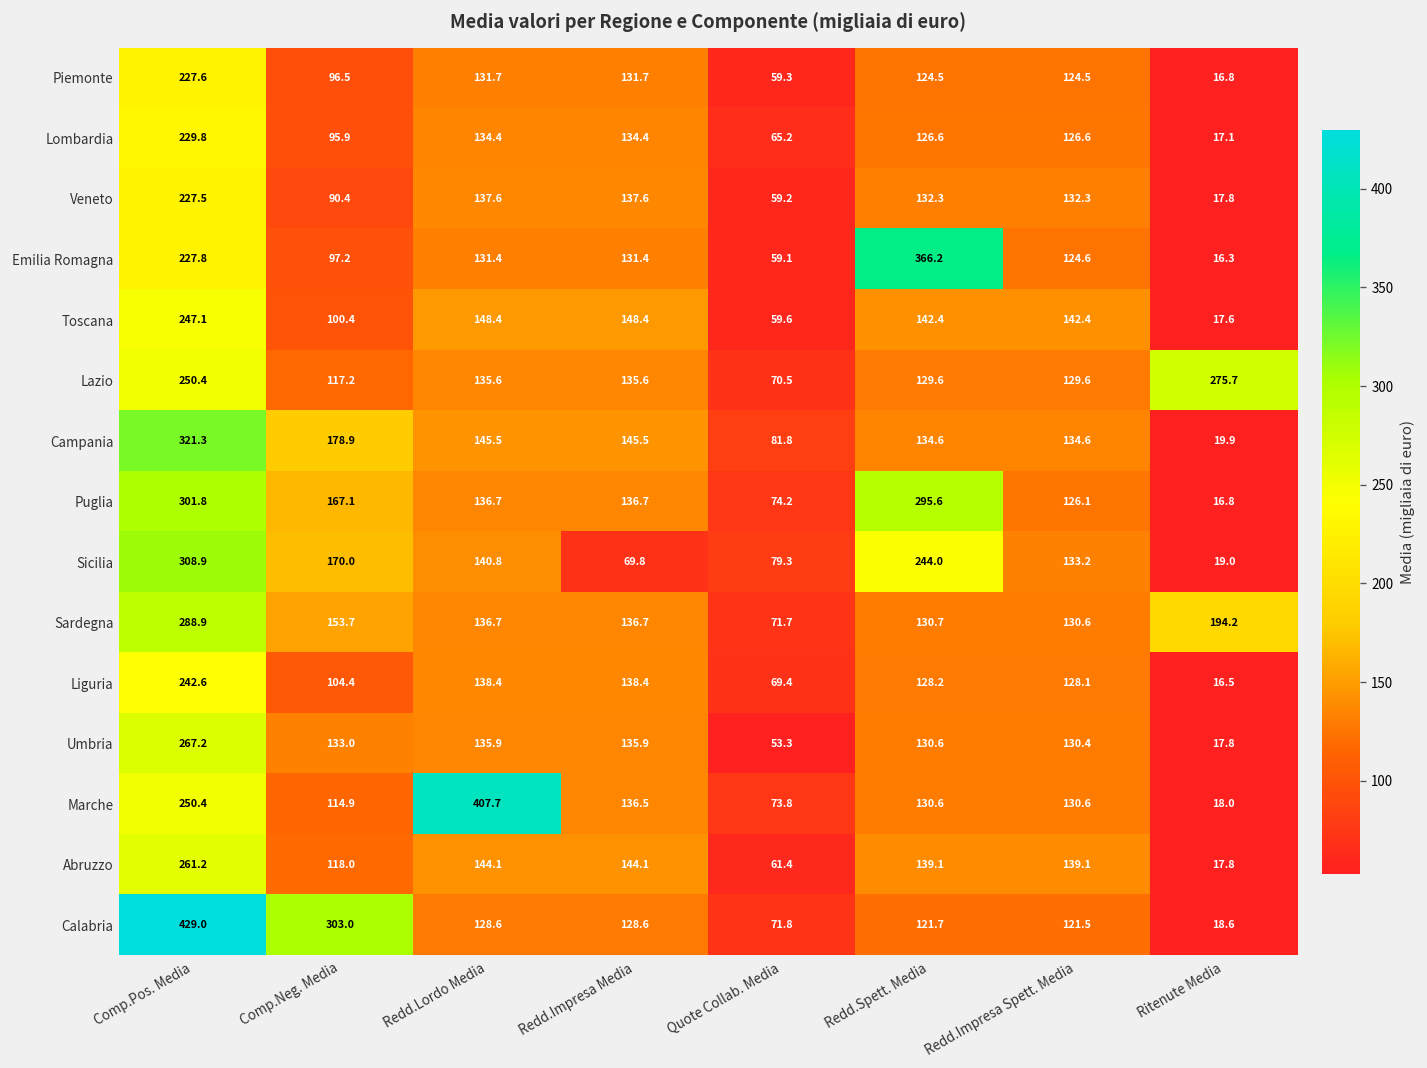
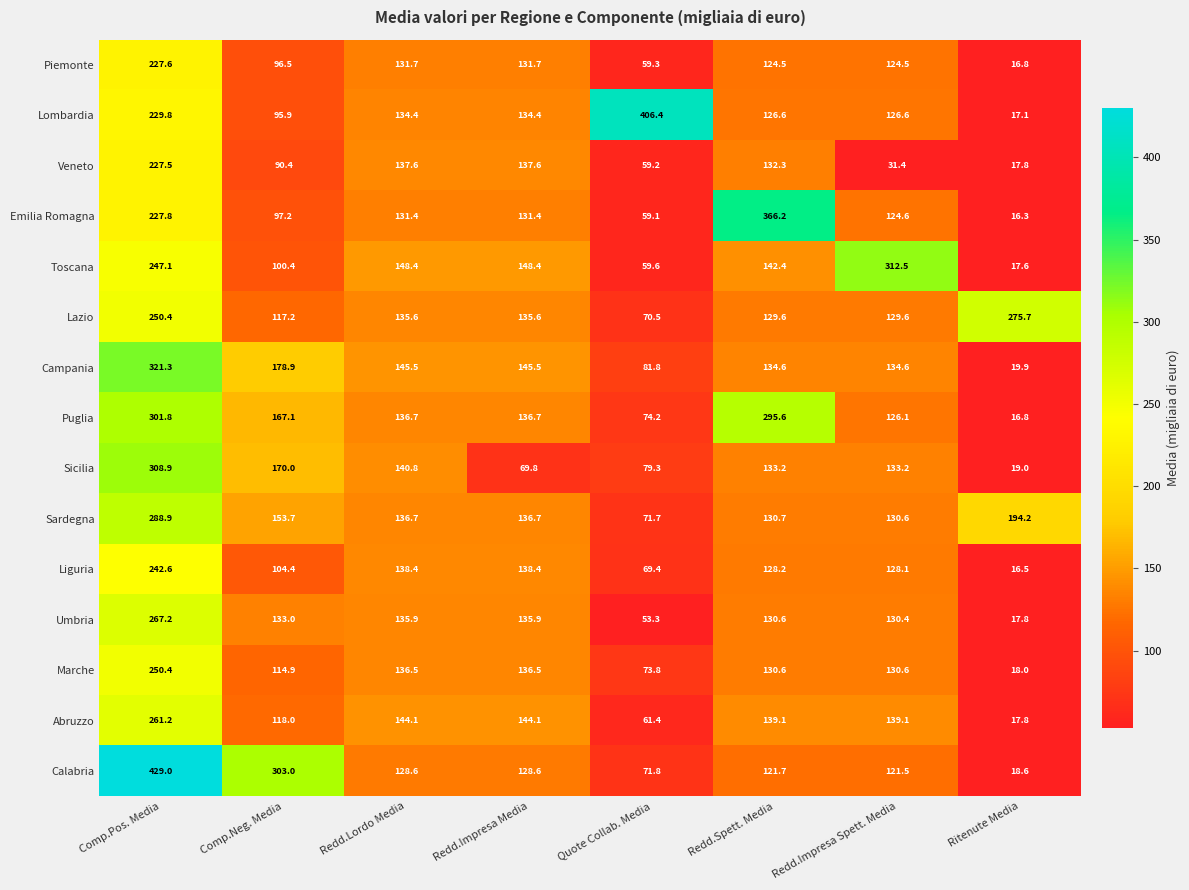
  {
    "Piemonte": {
      "Comp.Pos. Media": 227.6,
      "Comp.Neg. Media": 96.5,
      "Redd.Lordo Media": 131.7,
      "Redd.Impresa Media": 131.7,
      "Quote Collab. Media": 59.3,
      "Redd.Spett. Media": 124.5,
      "Redd.Impresa Spett. Media": 124.5,
      "Ritenute Media": 16.8
    },
    "Lombardia": {
      "Comp.Pos. Media": 229.8,
      "Comp.Neg. Media": 95.9,
      "Redd.Lordo Media": 134.4,
      "Redd.Impresa Media": 134.4,
-     "Quote Collab. Media": 65.2,
+     "Quote Collab. Media": 406.4,
      "Redd.Spett. Media": 126.6,
      "Redd.Impresa Spett. Media": 126.6,
      "Ritenute Media": 17.1
    },
    "Veneto": {
      "Comp.Pos. Media": 227.5,
      "Comp.Neg. Media": 90.4,
      "Redd.Lordo Media": 137.6,
      "Redd.Impresa Media": 137.6,
      "Quote Collab. Media": 59.2,
      "Redd.Spett. Media": 132.3,
-     "Redd.Impresa Spett. Media": 132.3,
+     "Redd.Impresa Spett. Media": 31.4,
      "Ritenute Media": 17.8
    },
    "Emilia Romagna": {
      "Comp.Pos. Media": 227.8,
      "Comp.Neg. Media": 97.2,
      "Redd.Lordo Media": 131.4,
      "Redd.Impresa Media": 131.4,
      "Quote Collab. Media": 59.1,
      "Redd.Spett. Media": 366.2,
      "Redd.Impresa Spett. Media": 124.6,
      "Ritenute Media": 16.3
    },
    "Toscana": {
      "Comp.Pos. Media": 247.1,
      "Comp.Neg. Media": 100.4,
      "Redd.Lordo Media": 148.4,
      "Redd.Impresa Media": 148.4,
      "Quote Collab. Media": 59.6,
      "Redd.Spett. Media": 142.4,
-     "Redd.Impresa Spett. Media": 142.4,
+     "Redd.Impresa Spett. Media": 312.5,
      "Ritenute Media": 17.6
    },
    "Lazio": {
      "Comp.Pos. Media": 250.4,
      "Comp.Neg. Media": 117.2,
      "Redd.Lordo Media": 135.6,
      "Redd.Impresa Media": 135.6,
      "Quote Collab. Media": 70.5,
      "Redd.Spett. Media": 129.6,
      "Redd.Impresa Spett. Media": 129.6,
      "Ritenute Media": 275.7
    },
    "Campania": {
      "Comp.Pos. Media": 321.3,
      "Comp.Neg. Media": 178.9,
      "Redd.Lordo Media": 145.5,
      "Redd.Impresa Media": 145.5,
      "Quote Collab. Media": 81.8,
      "Redd.Spett. Media": 134.6,
      "Redd.Impresa Spett. Media": 134.6,
      "Ritenute Media": 19.9
    },
    "Puglia": {
      "Comp.Pos. Media": 301.8,
      "Comp.Neg. Media": 167.1,
      "Redd.Lordo Media": 136.7,
      "Redd.Impresa Media": 136.7,
      "Quote Collab. Media": 74.2,
      "Redd.Spett. Media": 295.6,
      "Redd.Impresa Spett. Media": 126.1,
      "Ritenute Media": 16.8
    },
    "Sicilia": {
      "Comp.Pos. Media": 308.9,
      "Comp.Neg. Media": 170.0,
      "Redd.Lordo Media": 140.8,
      "Redd.Impresa Media": 69.8,
      "Quote Collab. Media": 79.3,
-     "Redd.Spett. Media": 244.0,
+     "Redd.Spett. Media": 133.2,
      "Redd.Impresa Spett. Media": 133.2,
      "Ritenute Media": 19.0
    },
    "Sardegna": {
      "Comp.Pos. Media": 288.9,
      "Comp.Neg. Media": 153.7,
      "Redd.Lordo Media": 136.7,
      "Redd.Impresa Media": 136.7,
      "Quote Collab. Media": 71.7,
      "Redd.Spett. Media": 130.7,
      "Redd.Impresa Spett. Media": 130.6,
      "Ritenute Media": 194.2
    },
    "Liguria": {
      "Comp.Pos. Media": 242.6,
      "Comp.Neg. Media": 104.4,
      "Redd.Lordo Media": 138.4,
      "Redd.Impresa Media": 138.4,
      "Quote Collab. Media": 69.4,
      "Redd.Spett. Media": 128.2,
      "Redd.Impresa Spett. Media": 128.1,
      "Ritenute Media": 16.5
    },
    "Umbria": {
      "Comp.Pos. Media": 267.2,
      "Comp.Neg. Media": 133.0,
      "Redd.Lordo Media": 135.9,
      "Redd.Impresa Media": 135.9,
      "Quote Collab. Media": 53.3,
      "Redd.Spett. Media": 130.6,
      "Redd.Impresa Spett. Media": 130.4,
      "Ritenute Media": 17.8
    },
    "Marche": {
      "Comp.Pos. Media": 250.4,
      "Comp.Neg. Media": 114.9,
-     "Redd.Lordo Media": 407.7,
+     "Redd.Lordo Media": 136.5,
      "Redd.Impresa Media": 136.5,
      "Quote Collab. Media": 73.8,
      "Redd.Spett. Media": 130.6,
      "Redd.Impresa Spett. Media": 130.6,
      "Ritenute Media": 18.0
    },
    "Abruzzo": {
      "Comp.Pos. Media": 261.2,
      "Comp.Neg. Media": 118.0,
      "Redd.Lordo Media": 144.1,
      "Redd.Impresa Media": 144.1,
      "Quote Collab. Media": 61.4,
      "Redd.Spett. Media": 139.1,
      "Redd.Impresa Spett. Media": 139.1,
      "Ritenute Media": 17.8
    },
    "Calabria": {
      "Comp.Pos. Media": 429.0,
      "Comp.Neg. Media": 303.0,
      "Redd.Lordo Media": 128.6,
      "Redd.Impresa Media": 128.6,
      "Quote Collab. Media": 71.8,
      "Redd.Spett. Media": 121.7,
      "Redd.Impresa Spett. Media": 121.5,
      "Ritenute Media": 18.6
    }
  }
